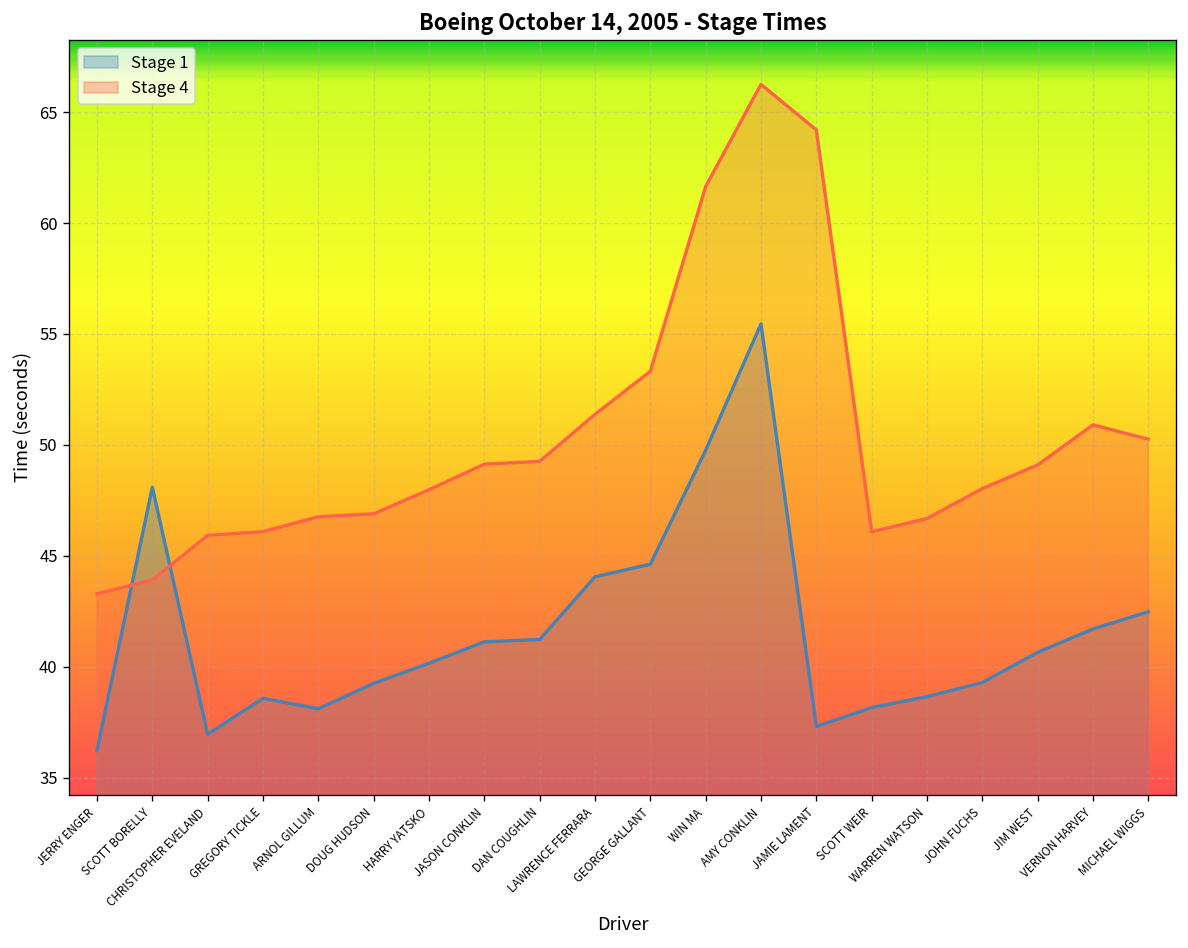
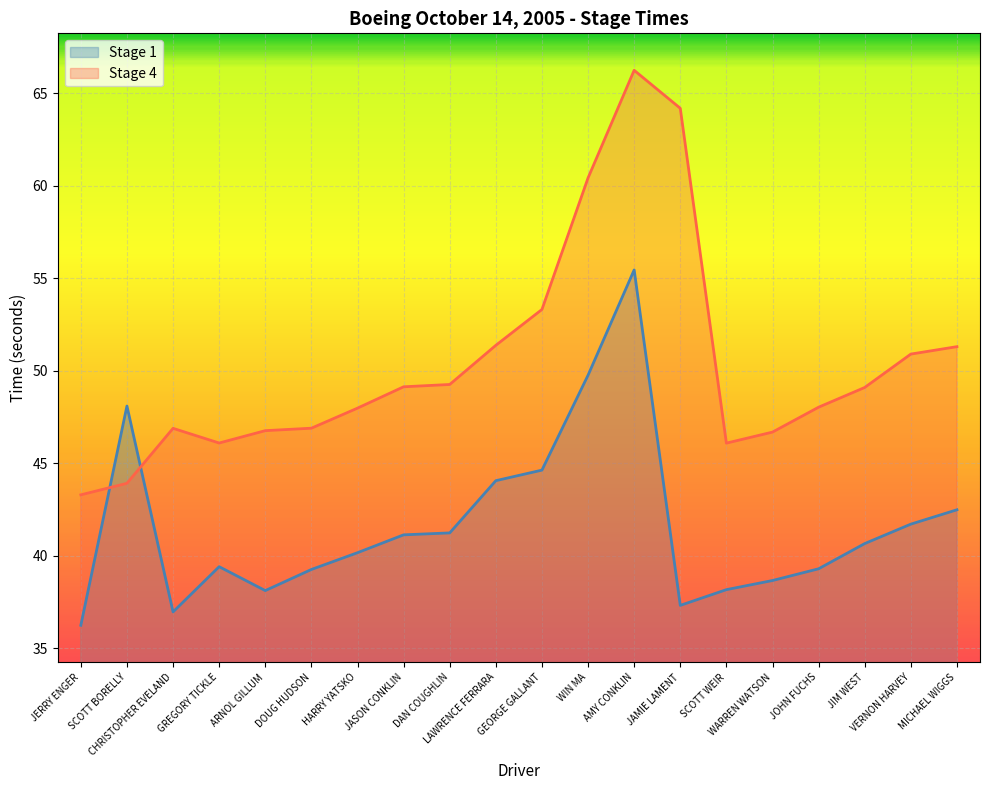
  {
    "Stage 1": {
      "JERRY ENGER": 36.2,
      "SCOTT BORELLY": 48.1,
      "CHRISTOPHER EVELAND": 37.0,
-     "GREGORY TICKLE": 38.6,
+     "GREGORY TICKLE": 39.4,
      "ARNOL GILLUM": 38.1,
      "DOUG HUDSON": 39.2,
      "HARRY YATSKO": 40.2,
      "JASON CONKLIN": 41.1,
      "DAN COUGHLIN": 41.2,
      "LAWRENCE FERRARA": 44.1,
      "GEORGE GALLANT": 44.6,
      "WIN MA": 49.8,
      "AMY CONKLIN": 55.5,
      "JAMIE LAMENT": 37.3,
      "SCOTT WEIR": 38.2,
      "WARREN WATSON": 38.7,
      "JOHN FUCHS": 39.3,
      "JIM WEST": 40.7,
      "VERNON HARVEY": 41.7,
      "MICHAEL WIGGS": 42.5
    },
    "Stage 4": {
      "JERRY ENGER": 43.3,
      "SCOTT BORELLY": 43.9,
-     "CHRISTOPHER EVELAND": 45.9,
+     "CHRISTOPHER EVELAND": 46.9,
      "GREGORY TICKLE": 46.1,
      "ARNOL GILLUM": 46.8,
      "DOUG HUDSON": 46.9,
      "HARRY YATSKO": 48.0,
      "JASON CONKLIN": 49.1,
      "DAN COUGHLIN": 49.3,
      "LAWRENCE FERRARA": 51.4,
      "GEORGE GALLANT": 53.3,
-     "WIN MA": 61.6,
+     "WIN MA": 60.4,
      "AMY CONKLIN": 66.3,
      "JAMIE LAMENT": 64.2,
      "SCOTT WEIR": 46.1,
      "WARREN WATSON": 46.7,
      "JOHN FUCHS": 48.0,
      "JIM WEST": 49.1,
      "VERNON HARVEY": 50.9,
-     "MICHAEL WIGGS": 50.3
+     "MICHAEL WIGGS": 51.3
    }
  }
